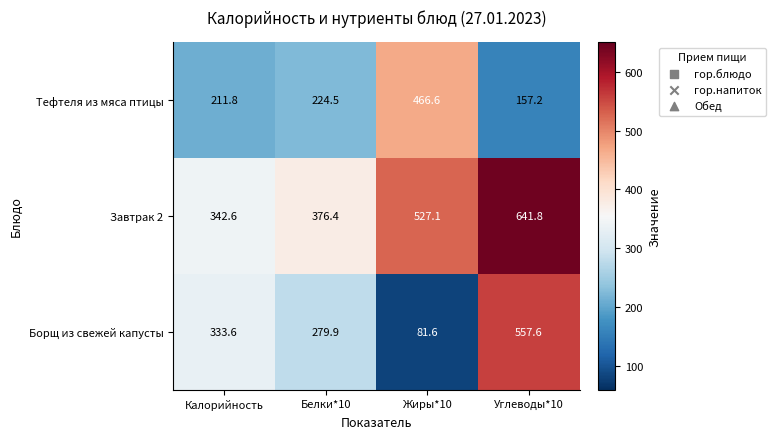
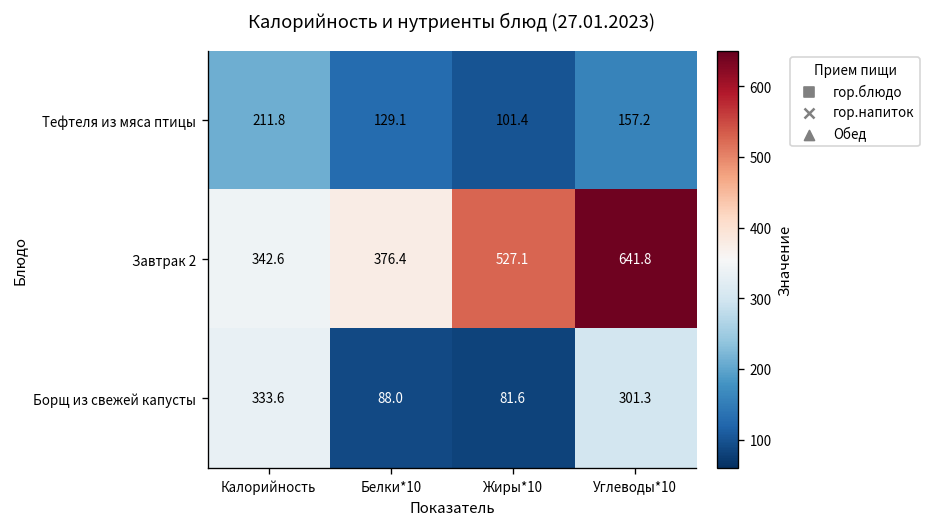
  {
    "Тефтеля из мяса птицы": {
      "Калорийность": 211.8,
-     "Белки*10": 224.5,
-     "Жиры*10": 466.6,
+     "Белки*10": 129.1,
+     "Жиры*10": 101.4,
      "Углеводы*10": 157.2
    },
    "Завтрак 2": {
      "Калорийность": 342.6,
      "Белки*10": 376.4,
      "Жиры*10": 527.1,
      "Углеводы*10": 641.8
    },
    "Борщ из свежей капусты": {
      "Калорийность": 333.6,
-     "Белки*10": 279.9,
+     "Белки*10": 88.0,
      "Жиры*10": 81.6,
-     "Углеводы*10": 557.6
+     "Углеводы*10": 301.3
    }
  }
